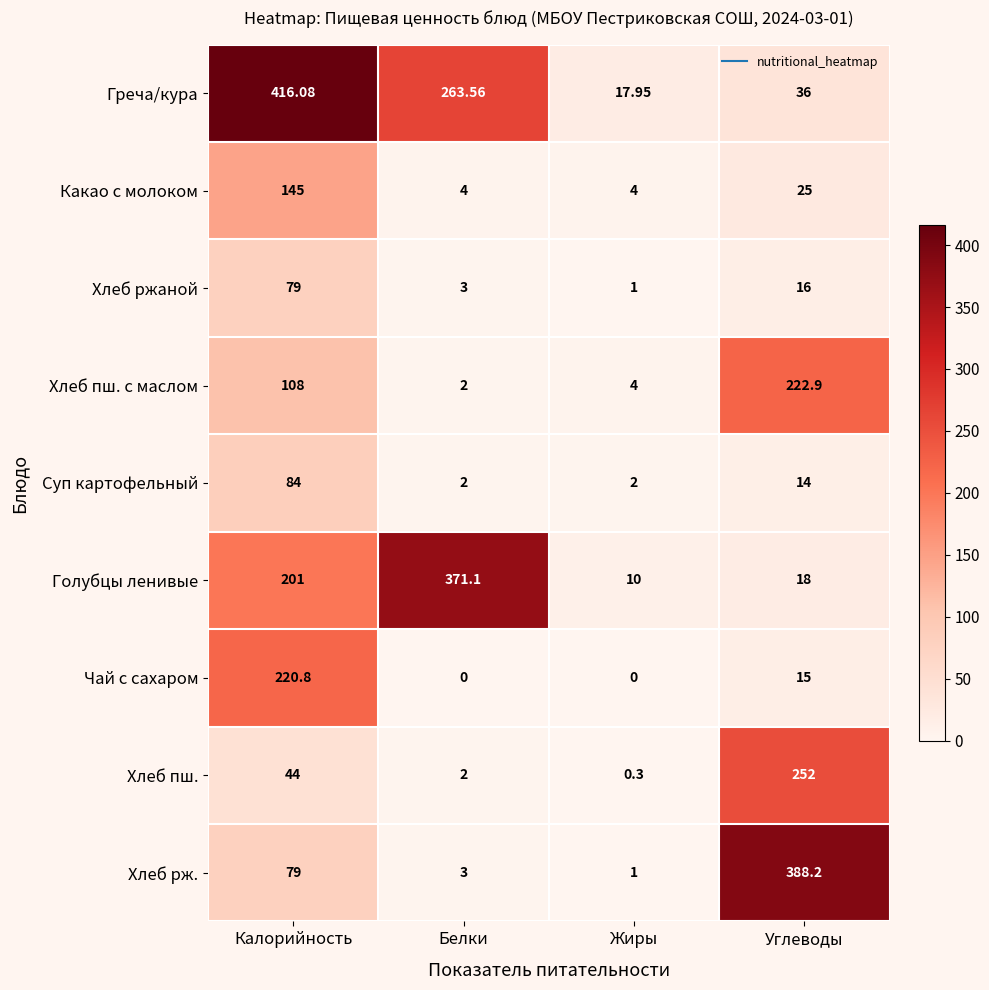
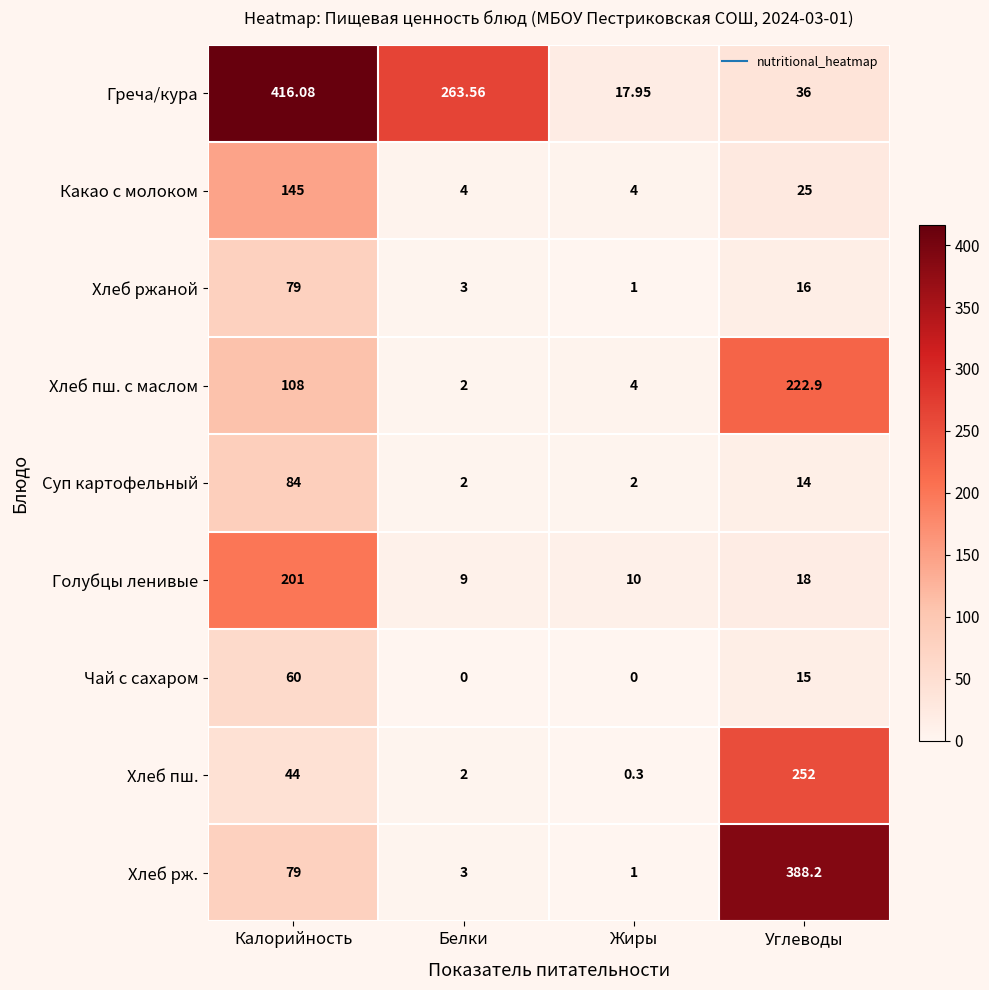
  {
    "Греча/кура": {
      "Калорийность": 416.08,
      "Белки": 263.56,
      "Жиры": 17.95,
      "Углеводы": 36
    },
    "Какао с молоком": {
      "Калорийность": 145,
      "Белки": 4,
      "Жиры": 4,
      "Углеводы": 25
    },
    "Хлеб ржаной": {
      "Калорийность": 79,
      "Белки": 3,
      "Жиры": 1,
      "Углеводы": 16
    },
    "Хлеб пш. с маслом": {
      "Калорийность": 108,
      "Белки": 2,
      "Жиры": 4,
      "Углеводы": 222.9
    },
    "Суп картофельный": {
      "Калорийность": 84,
      "Белки": 2,
      "Жиры": 2,
      "Углеводы": 14
    },
    "Голубцы ленивые": {
      "Калорийность": 201,
-     "Белки": 371.1,
+     "Белки": 9,
      "Жиры": 10,
      "Углеводы": 18
    },
    "Чай с сахаром": {
-     "Калорийность": 220.8,
+     "Калорийность": 60,
      "Белки": 0,
      "Жиры": 0,
      "Углеводы": 15
    },
    "Хлеб пш.": {
      "Калорийность": 44,
      "Белки": 2,
      "Жиры": 0.3,
      "Углеводы": 252
    },
    "Хлеб рж.": {
      "Калорийность": 79,
      "Белки": 3,
      "Жиры": 1,
      "Углеводы": 388.2
    }
  }
